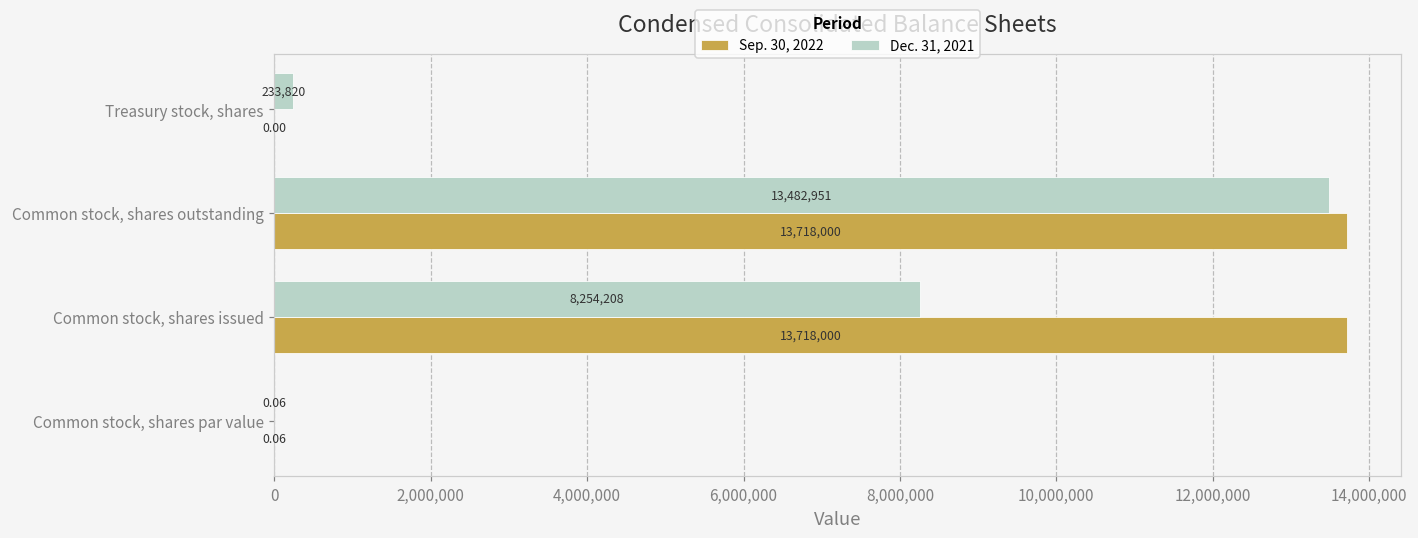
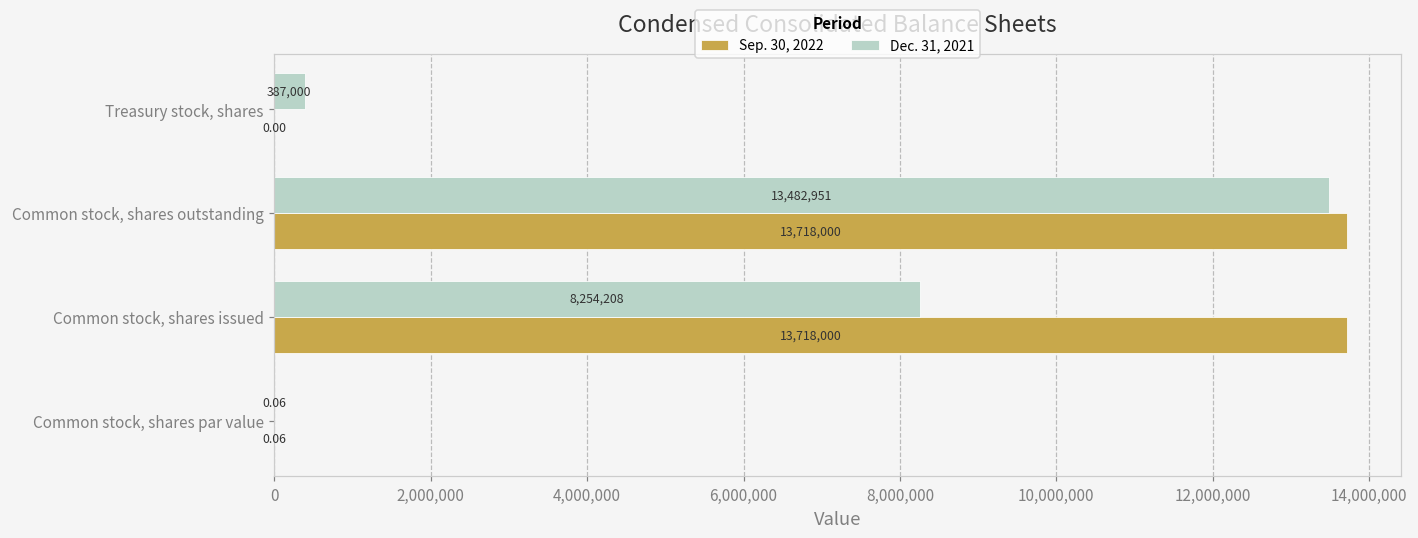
  {
    "Sep. 30, 2022": {
      "Treasury stock, shares": "0.00",
      "Common stock, shares outstanding": "13,718,000",
      "Common stock, shares issued": "13,718,000",
      "Common stock, shares par value": "0.06"
    },
    "Dec. 31, 2021": {
-     "Treasury stock, shares": "233,820",
+     "Treasury stock, shares": "387,000",
      "Common stock, shares outstanding": "13,482,951",
      "Common stock, shares issued": "8,254,208",
      "Common stock, shares par value": "0.06"
    }
  }
